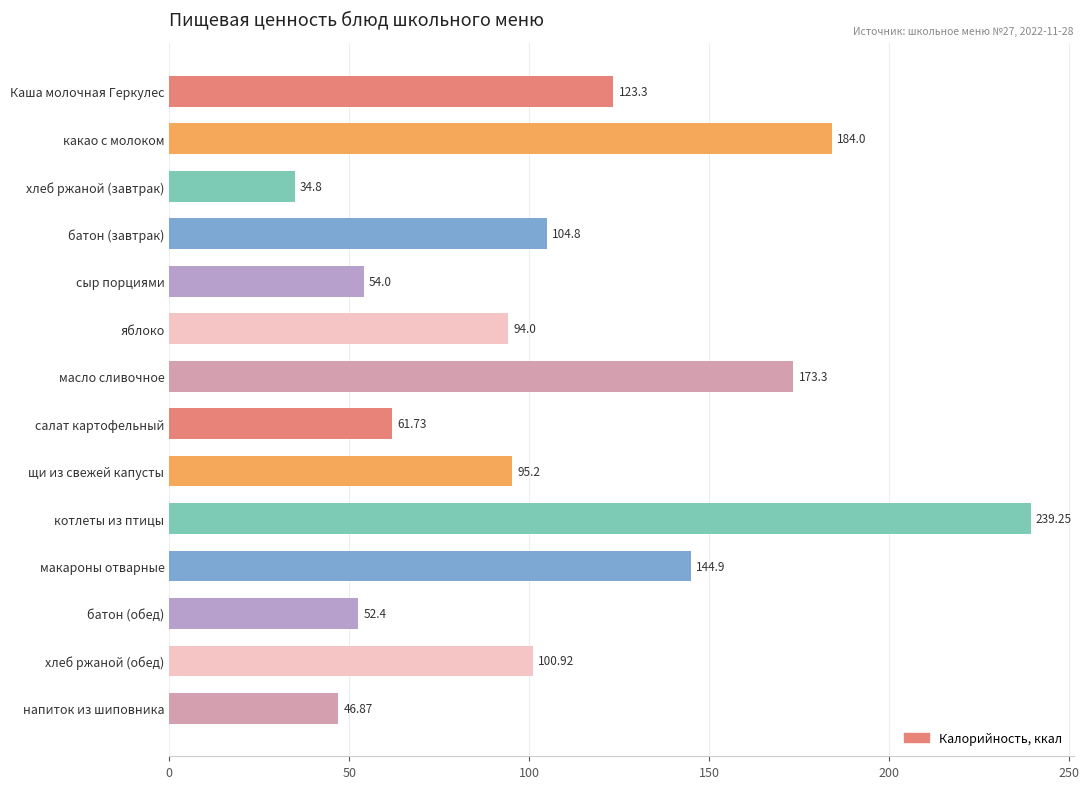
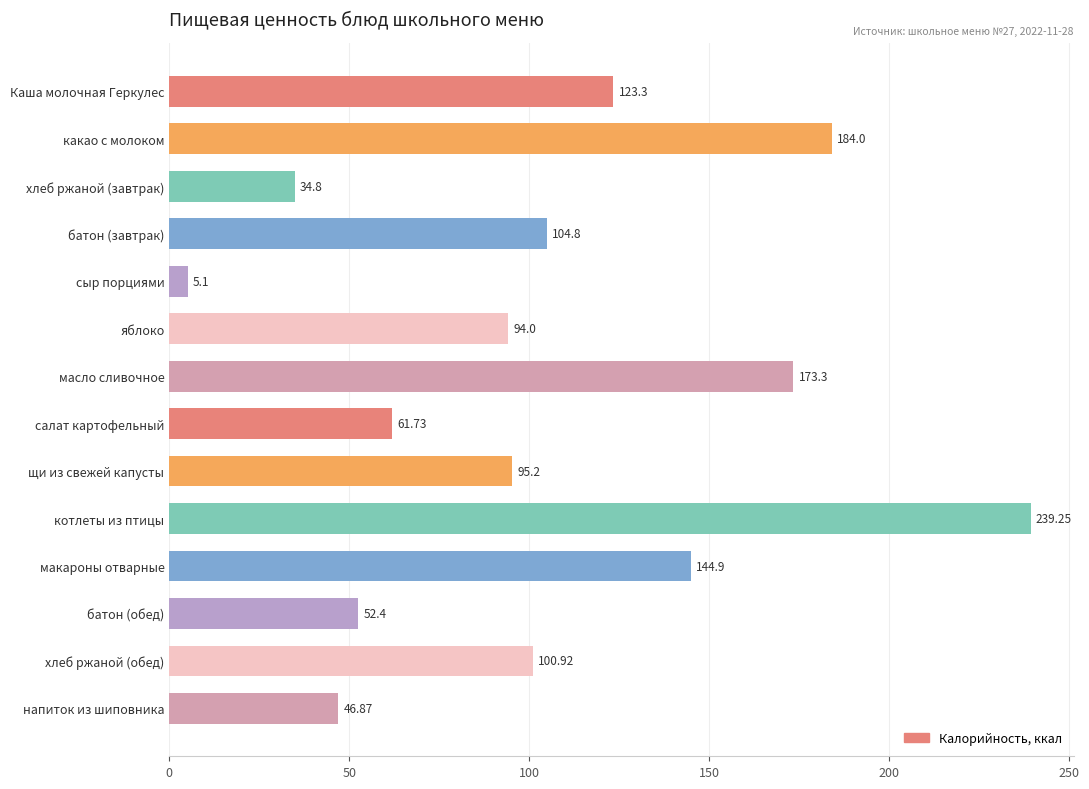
  {
    "Каша молочная Геркулес": 123.3,
    "какао с молоком": 184.0,
    "хлеб ржаной (завтрак)": 34.8,
    "батон (завтрак)": 104.8,
-   "сыр порциями": 54.0,
+   "сыр порциями": 5.1,
    "яблоко": 94.0,
    "масло сливочное": 173.3,
    "салат картофельный": 61.73,
    "щи из свежей капусты": 95.2,
    "котлеты из птицы": 239.25,
    "макароны отварные": 144.9,
    "батон (обед)": 52.4,
    "хлеб ржаной (обед)": 100.92,
    "напиток из шиповника": 46.87
  }
